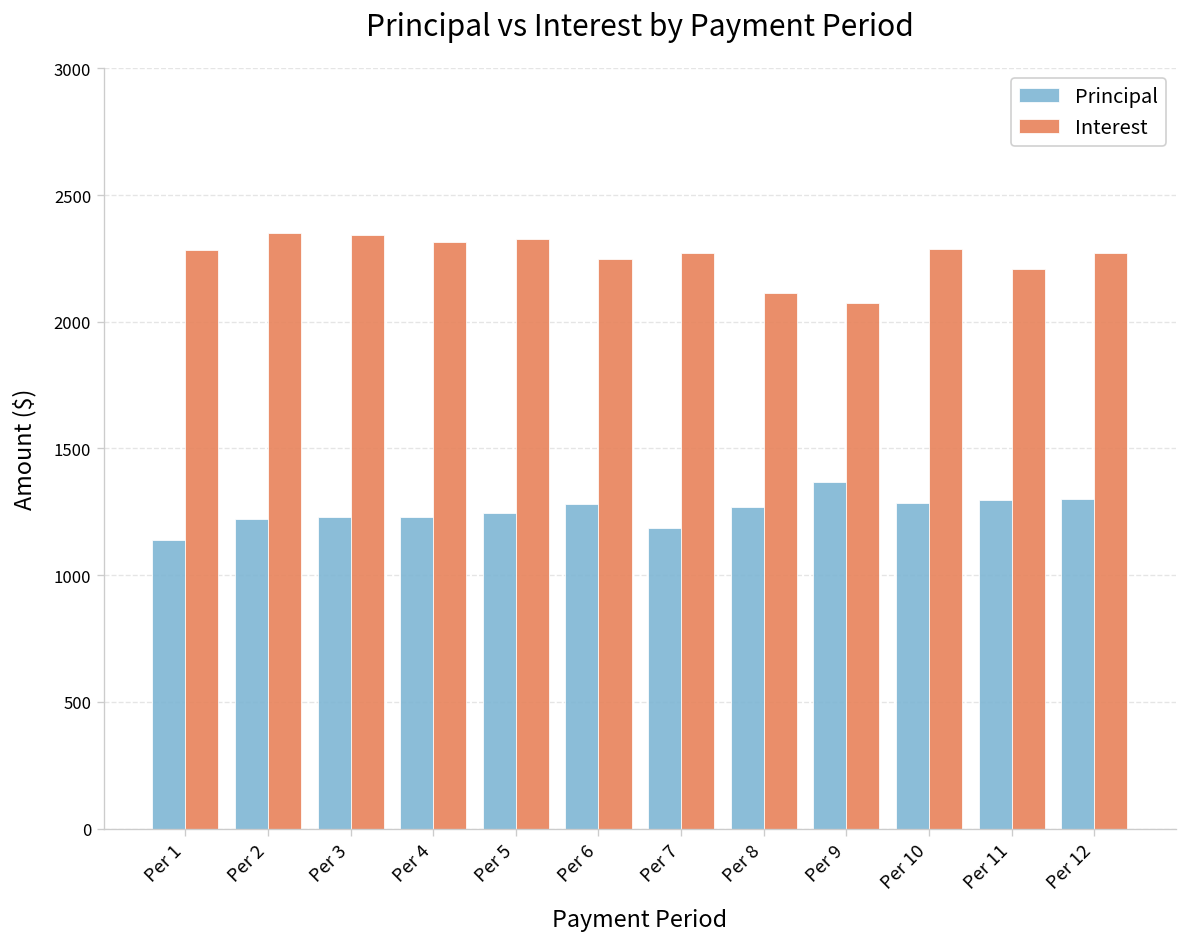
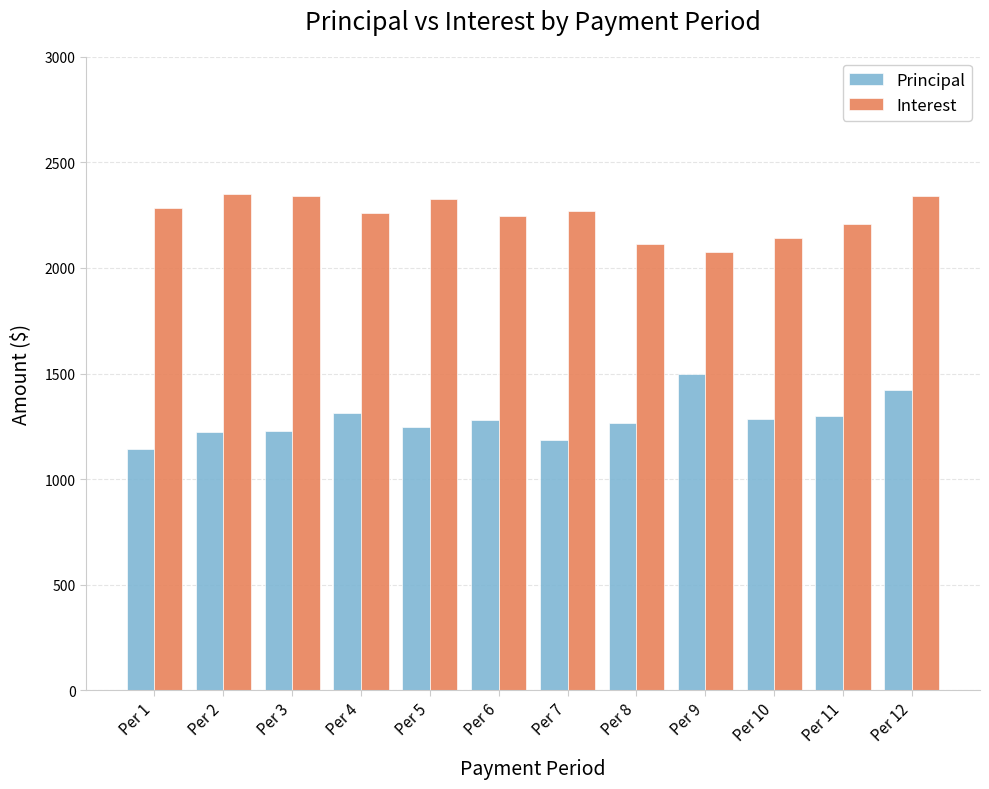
  {
    "Principal": {
      "Per 1": 1140,
      "Per 2": 1220,
      "Per 3": 1230,
-     "Per 4": 1230,
+     "Per 4": 1310,
      "Per 5": 1250,
      "Per 6": 1280,
      "Per 7": 1190,
      "Per 8": 1270,
-     "Per 9": 1370,
+     "Per 9": 1500,
      "Per 10": 1280,
      "Per 11": 1300,
-     "Per 12": 1300
+     "Per 12": 1420
    },
    "Interest": {
      "Per 1": 2280,
      "Per 2": 2350,
      "Per 3": 2340,
-     "Per 4": 2310,
+     "Per 4": 2260,
      "Per 5": 2330,
      "Per 6": 2250,
      "Per 7": 2270,
      "Per 8": 2110,
      "Per 9": 2080,
-     "Per 10": 2290,
+     "Per 10": 2140,
      "Per 11": 2210,
-     "Per 12": 2270
+     "Per 12": 2340
    }
  }
